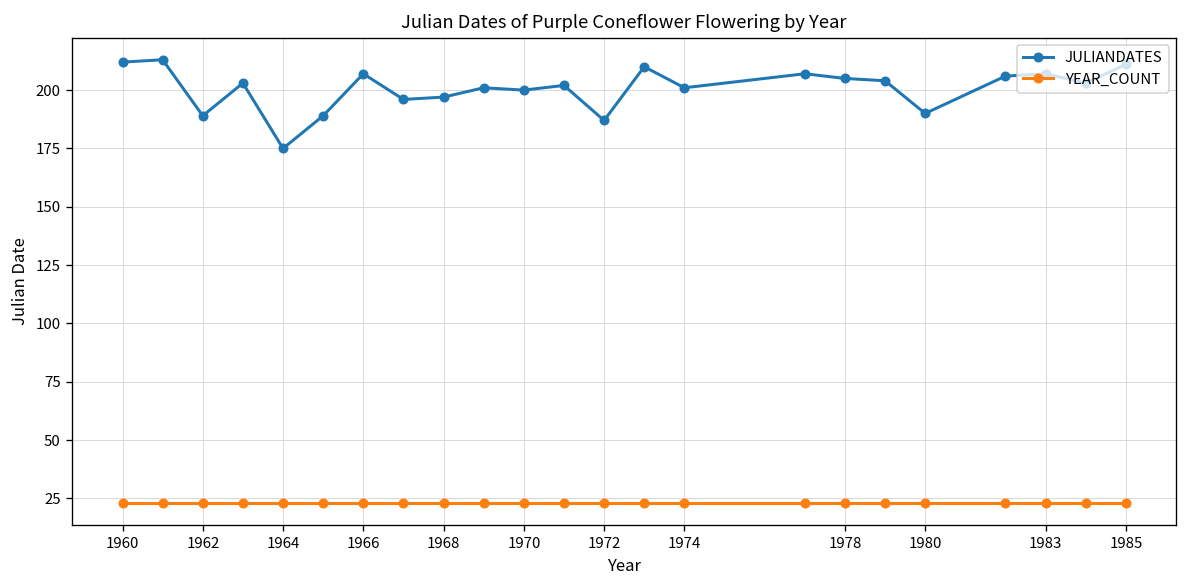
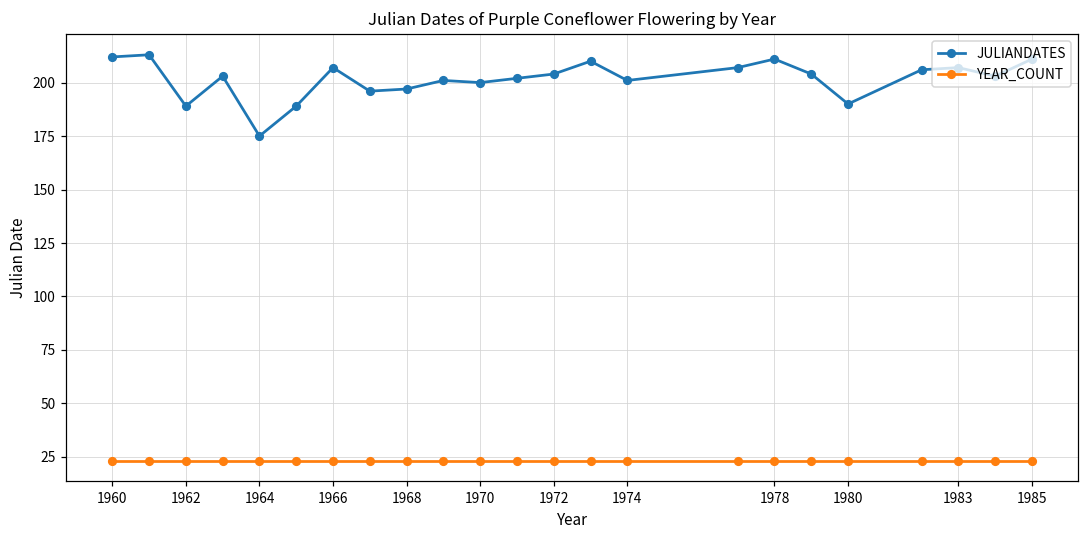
  {
    "JULIANDATES": {
      "1960": 212,
      "1962": 189,
      "1964": 175,
      "1966": 207,
      "1968": 197,
      "1970": 200,
-     "1972": 187,
+     "1972": 204,
      "1974": 201,
-     "1978": 205,
+     "1978": 211,
      "1980": 190
    },
    "YEAR_COUNT": {
      "1960": 23,
      "1962": 23,
      "1964": 23,
      "1966": 23,
      "1968": 23,
      "1970": 23,
      "1972": 23,
      "1974": 23,
      "1978": 23,
      "1980": 23,
      "1983": 23,
      "1985": 23
    }
  }
